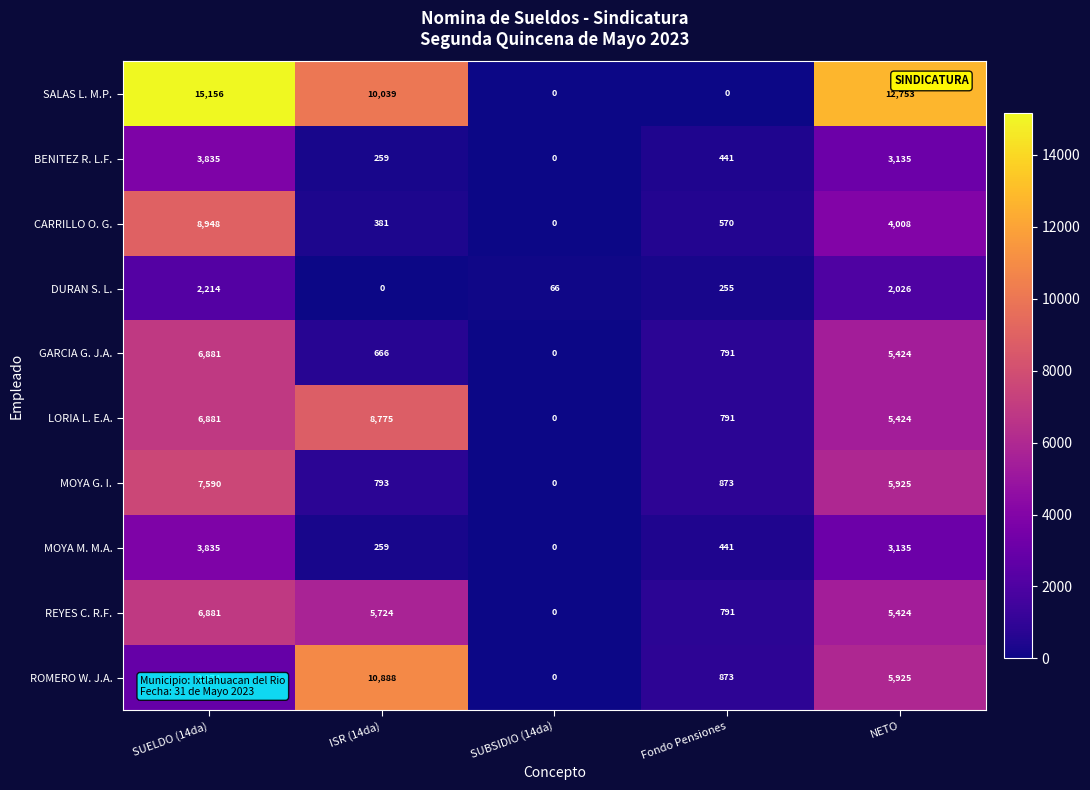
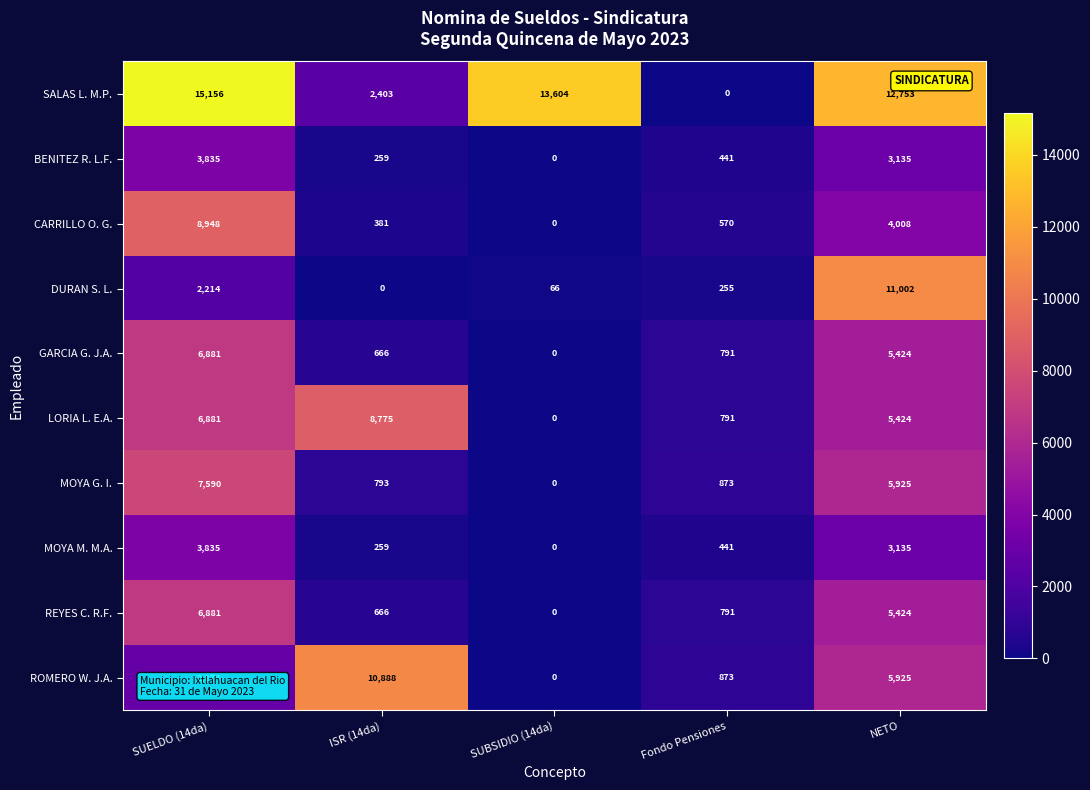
  {
    "SALAS L. M.P.": {
      "SUELDO (14da)": "15,156",
-     "ISR (14da)": "10,039",
-     "SUBSIDIO (14da)": "0",
+     "ISR (14da)": "2,403",
+     "SUBSIDIO (14da)": "13,604",
      "Fondo Pensiones": "0"
    },
    "BENITEZ R. L.F.": {
      "SUELDO (14da)": "3,835",
      "ISR (14da)": "259",
      "SUBSIDIO (14da)": "0",
      "Fondo Pensiones": "441",
      "NETO": "3,135"
    },
    "CARRILLO O. G.": {
      "SUELDO (14da)": "8,948",
      "ISR (14da)": "381",
      "SUBSIDIO (14da)": "0",
      "Fondo Pensiones": "570",
      "NETO": "4,008"
    },
    "DURAN S. L.": {
      "SUELDO (14da)": "2,214",
      "ISR (14da)": "0",
      "SUBSIDIO (14da)": "66",
      "Fondo Pensiones": "255",
-     "NETO": "2,026"
+     "NETO": "11,002"
    },
    "GARCIA G. J.A.": {
      "SUELDO (14da)": "6,881",
      "ISR (14da)": "666",
      "SUBSIDIO (14da)": "0",
      "Fondo Pensiones": "791",
      "NETO": "5,424"
    },
    "LORIA L. E.A.": {
      "SUELDO (14da)": "6,881",
      "ISR (14da)": "8,775",
      "SUBSIDIO (14da)": "0",
      "Fondo Pensiones": "791",
      "NETO": "5,424"
    },
    "MOYA G. I.": {
      "SUELDO (14da)": "7,590",
      "ISR (14da)": "793",
      "SUBSIDIO (14da)": "0",
      "Fondo Pensiones": "873",
      "NETO": "5,925"
    },
    "MOYA M. M.A.": {
      "SUELDO (14da)": "3,835",
      "ISR (14da)": "259",
      "SUBSIDIO (14da)": "0",
      "Fondo Pensiones": "441",
      "NETO": "3,135"
    },
    "REYES C. R.F.": {
      "SUELDO (14da)": "6,881",
-     "ISR (14da)": "5,724",
+     "ISR (14da)": "666",
      "SUBSIDIO (14da)": "0",
      "Fondo Pensiones": "791",
      "NETO": "5,424"
    },
    "ROMERO W. J.A.": {
      "ISR (14da)": "10,888",
      "SUBSIDIO (14da)": "0",
      "Fondo Pensiones": "873",
      "NETO": "5,925"
    }
  }
